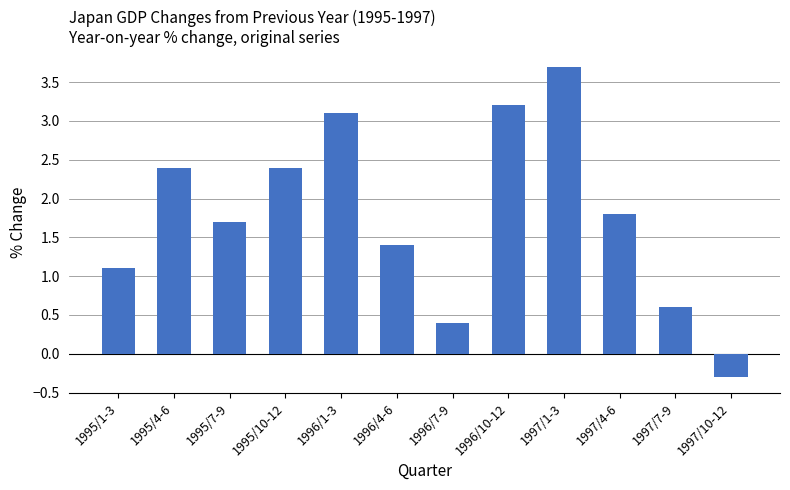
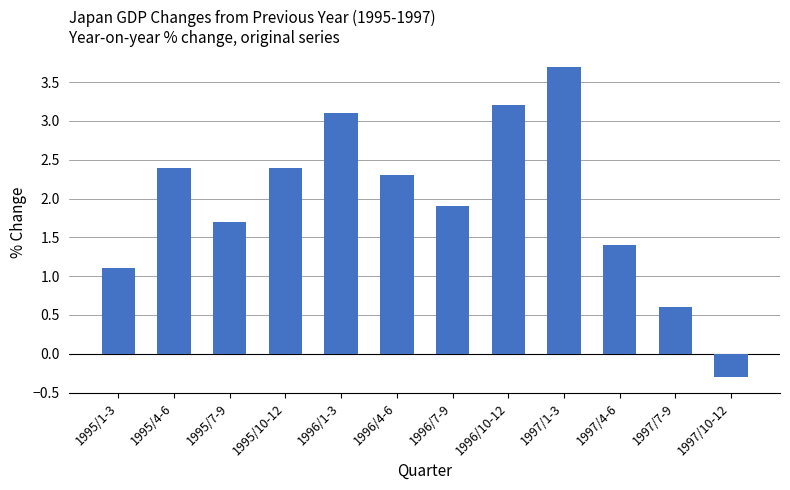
  {
    "1995/1-3": 1.1,
    "1995/4-6": 2.4,
    "1995/7-9": 1.7,
    "1995/10-12": 2.4,
    "1996/1-3": 3.1,
-   "1996/4-6": 1.4,
-   "1996/7-9": 0.4,
+   "1996/4-6": 2.3,
+   "1996/7-9": 1.9,
    "1996/10-12": 3.2,
    "1997/1-3": 3.7,
-   "1997/4-6": 1.8,
+   "1997/4-6": 1.4,
    "1997/7-9": 0.6,
    "1997/10-12": -0.3
  }
